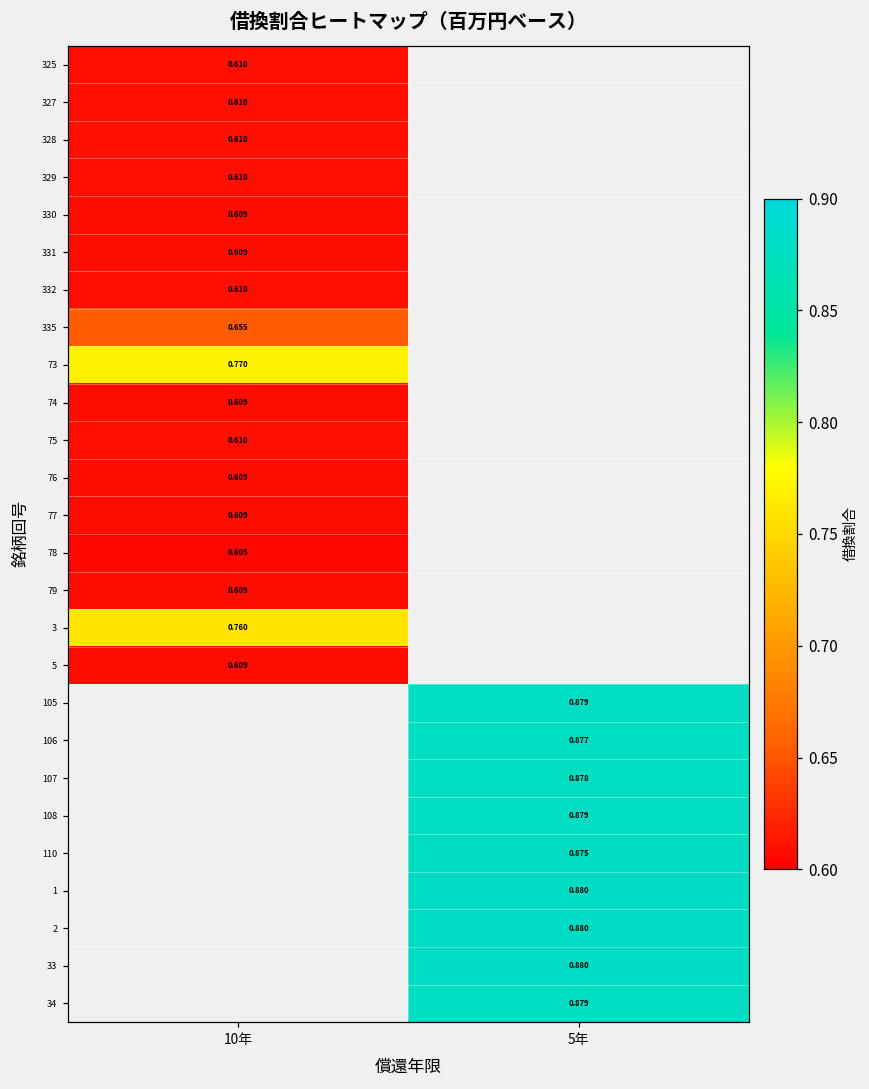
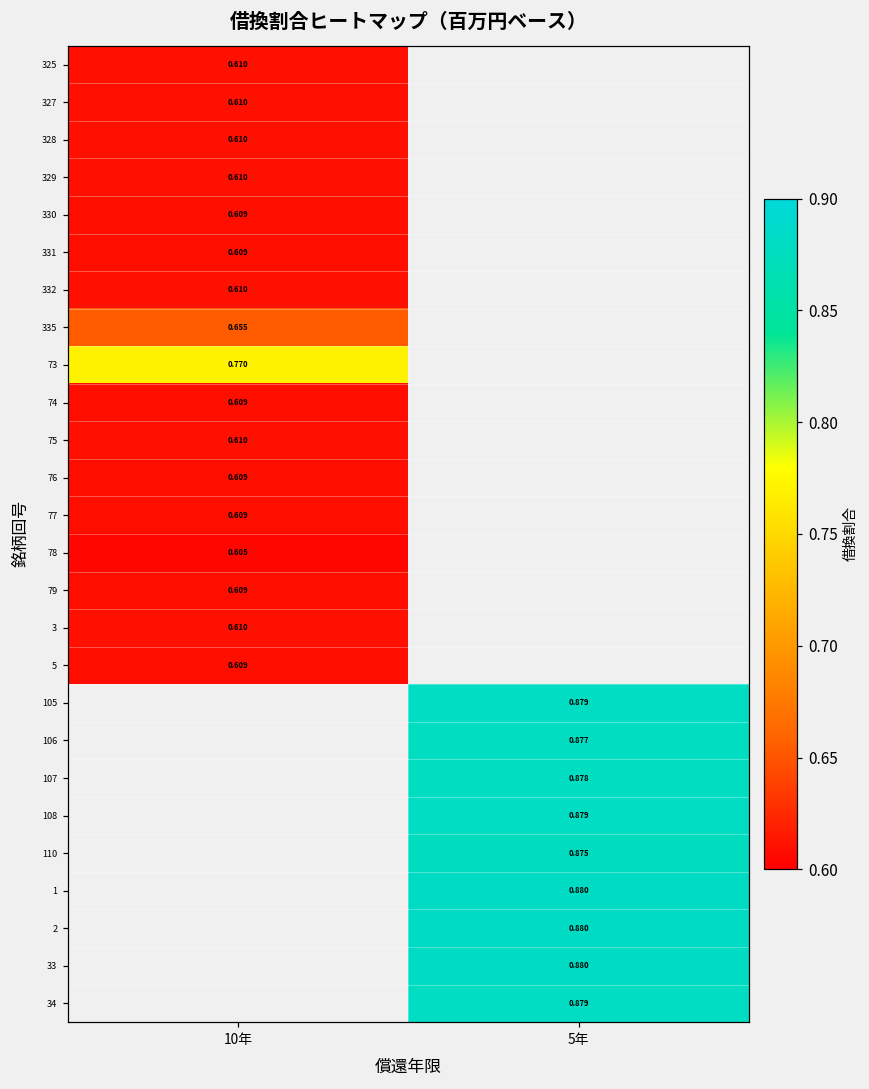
  {
    "325": {
      "10年": 0.610
    },
    "327": {
      "10年": 0.610
    },
    "328": {
      "10年": 0.610
    },
    "329": {
      "10年": 0.610
    },
    "330": {
      "10年": 0.609
    },
    "331": {
      "10年": 0.609
    },
    "332": {
      "10年": 0.610
    },
    "335": {
      "10年": 0.655
    },
    "73": {
      "10年": 0.770
    },
    "74": {
      "10年": 0.609
    },
    "75": {
      "10年": 0.610
    },
    "76": {
      "10年": 0.609
    },
    "77": {
      "10年": 0.609
    },
    "78": {
      "10年": 0.605
    },
    "79": {
      "10年": 0.609
    },
    "3": {
-     "10年": 0.760
+     "10年": 0.610
    },
    "5": {
      "10年": 0.609
    },
    "105": {
      "5年": 0.879
    },
    "106": {
      "5年": 0.877
    },
    "107": {
      "5年": 0.878
    },
    "108": {
      "5年": 0.879
    },
    "110": {
      "5年": 0.875
    },
    "1": {
      "5年": 0.880
    },
    "2": {
      "5年": 0.880
    },
    "33": {
      "5年": 0.880
    },
    "34": {
      "5年": 0.879
    }
  }
